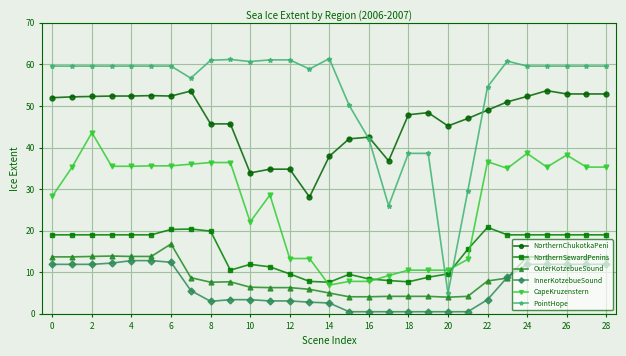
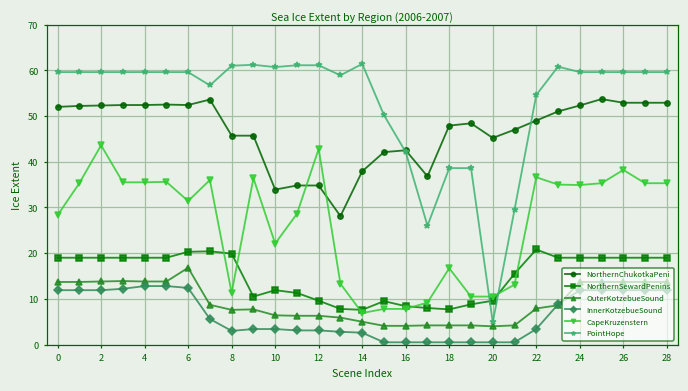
  {
    "CapeKruzenstern": {
      "0": 28,
      "2": 44,
      "4": 36,
-     "6": 36,
-     "8": 36,
+     "6": 31,
+     "8": 11,
      "10": 22,
-     "12": 13,
+     "12": 43,
      "14": 7,
-     "18": 11,
+     "18": 17,
      "20": 11,
      "22": 37,
-     "24": 39,
+     "24": 35,
      "26": 38,
      "28": 35
    }
  }
